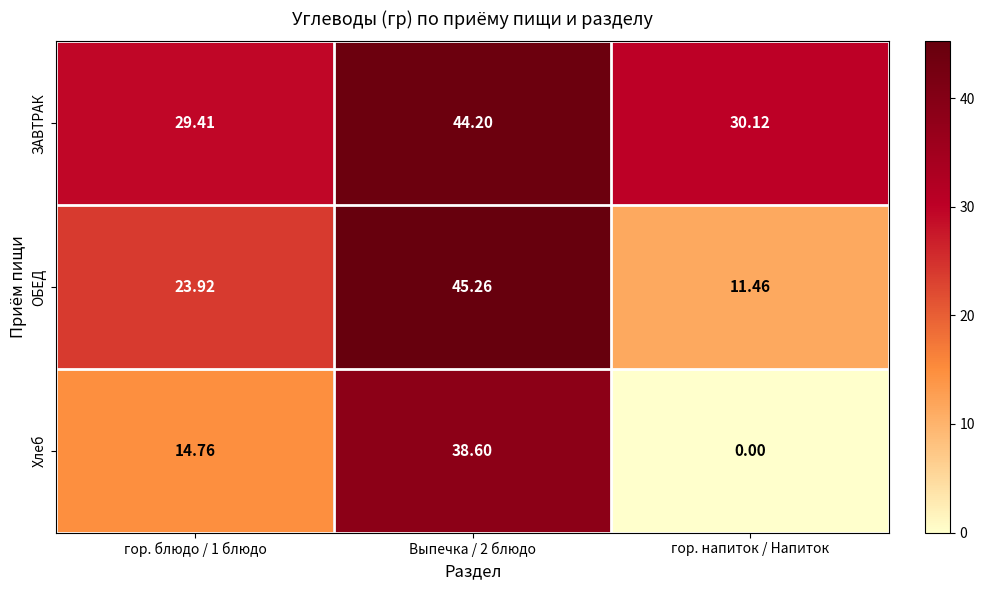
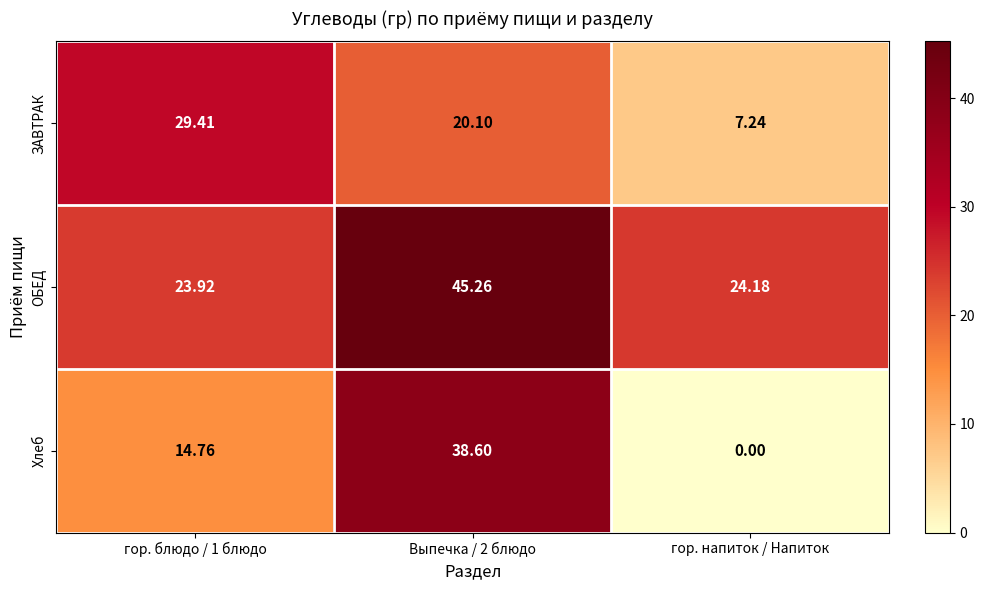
  {
    "ЗАВТРАК": {
      "гор. блюдо / 1 блюдо": 29.41,
-     "Выпечка / 2 блюдо": 44.20,
-     "гор. напиток / Напиток": 30.12
+     "Выпечка / 2 блюдо": 20.10,
+     "гор. напиток / Напиток": 7.24
    },
    "ОБЕД": {
      "гор. блюдо / 1 блюдо": 23.92,
      "Выпечка / 2 блюдо": 45.26,
-     "гор. напиток / Напиток": 11.46
+     "гор. напиток / Напиток": 24.18
    },
    "Хлеб": {
      "гор. блюдо / 1 блюдо": 14.76,
      "Выпечка / 2 блюдо": 38.60,
      "гор. напиток / Напиток": 0.00
    }
  }
